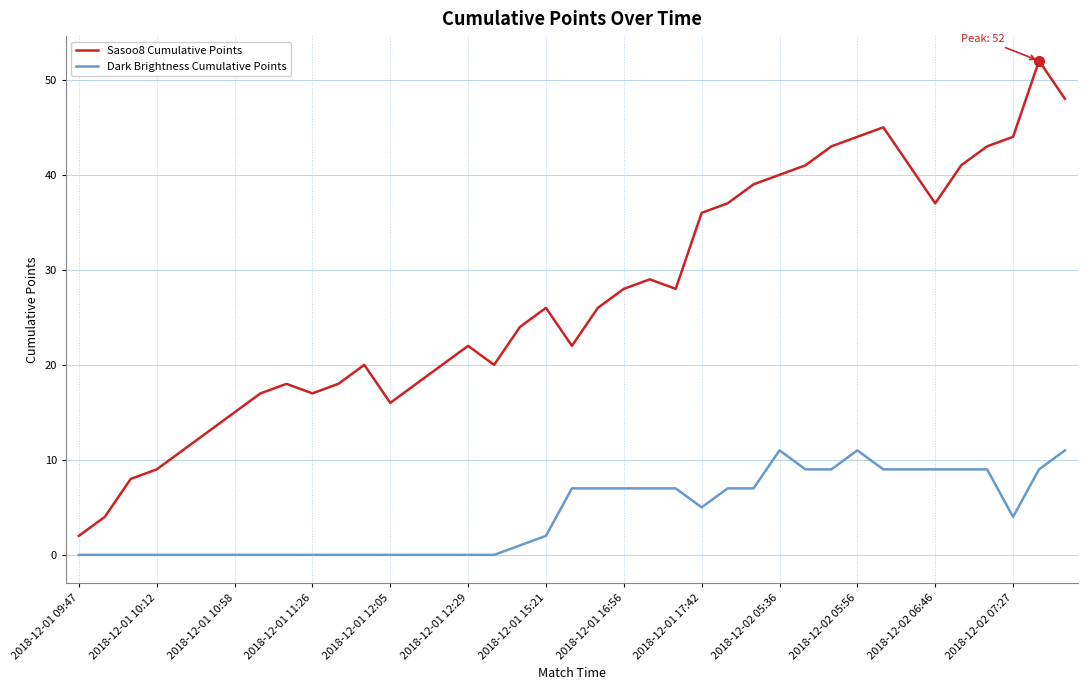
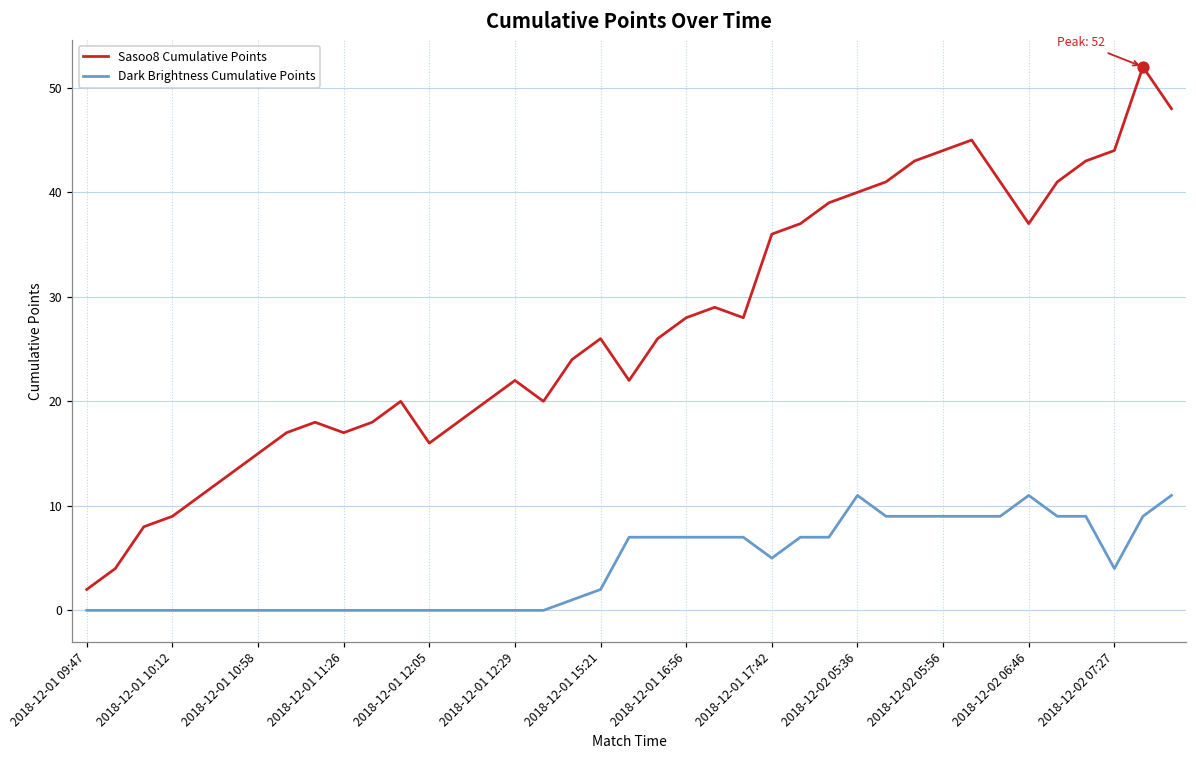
  {
    "Dark Brightness Cumulative Points": {
      "2018-12-01 09:47": 0,
      "2018-12-01 10:12": 0,
      "2018-12-01 10:58": 0,
      "2018-12-01 11:26": 0,
      "2018-12-01 12:05": 0,
      "2018-12-01 12:29": 0,
      "2018-12-01 15:21": 2,
      "2018-12-01 16:56": 7,
      "2018-12-01 17:42": 5,
      "2018-12-02 05:36": 11,
-     "2018-12-02 05:56": 11,
-     "2018-12-02 06:46": 9,
+     "2018-12-02 05:56": 9,
+     "2018-12-02 06:46": 11,
      "2018-12-02 07:27": 4
    }
  }
